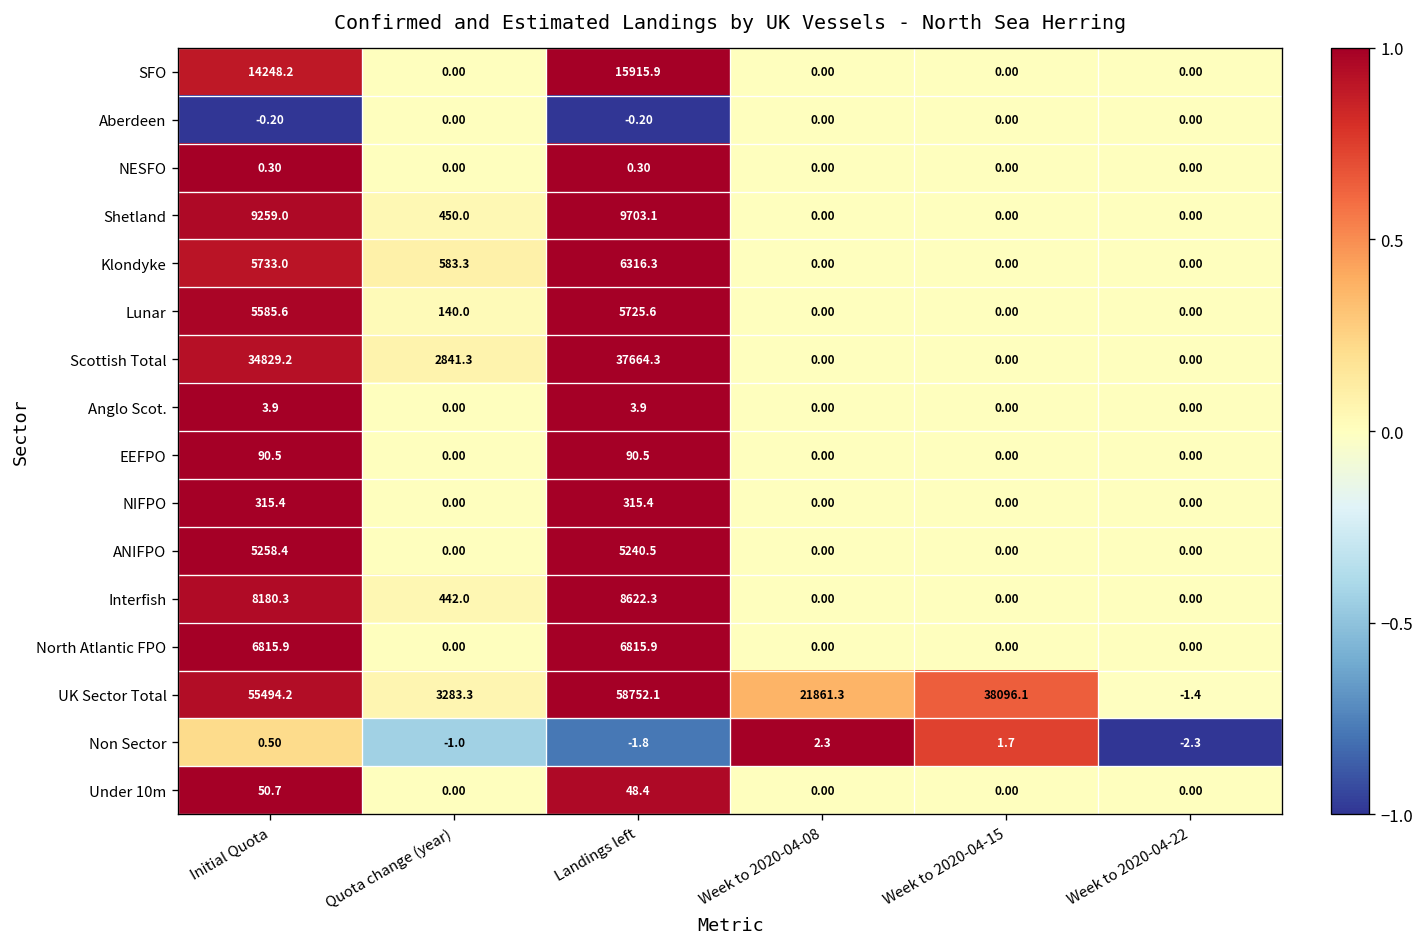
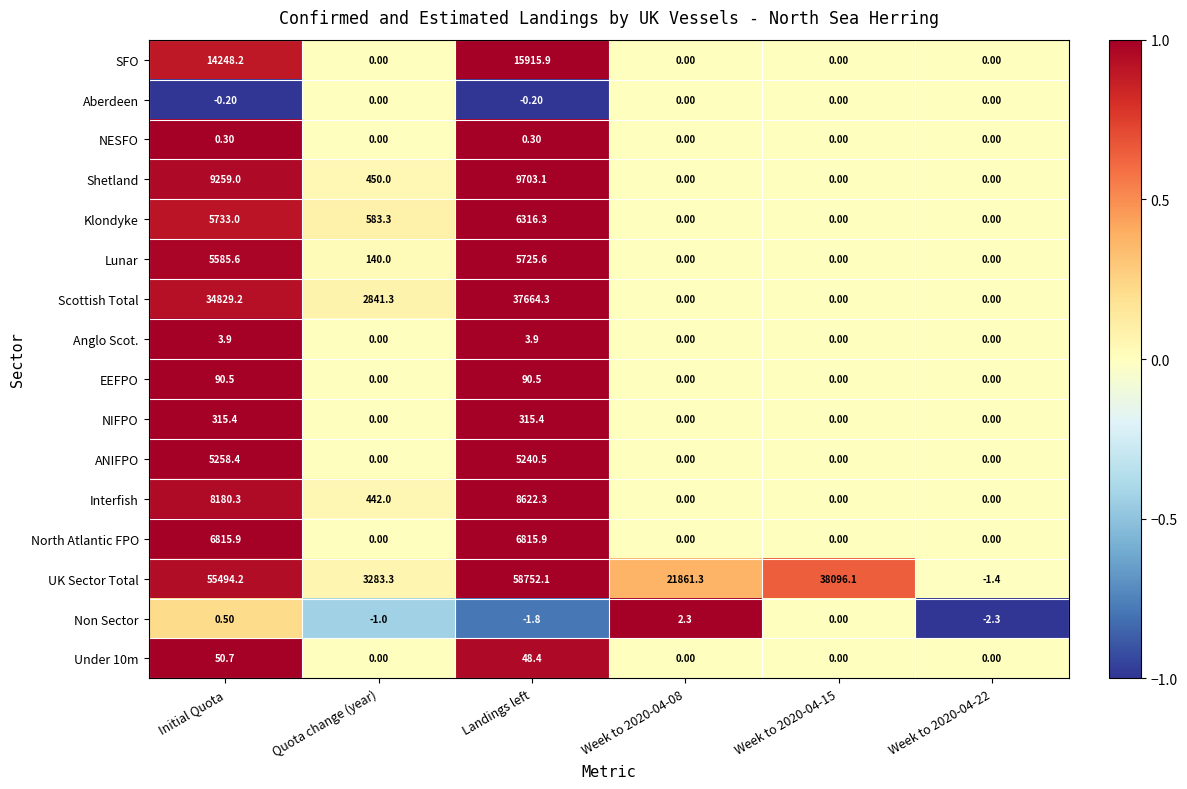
  {
    "SFO": {
      "Initial Quota": 14248.2,
      "Quota change (year)": 0.00,
      "Landings left": 15915.9,
      "Week to 2020-04-08": 0.00,
      "Week to 2020-04-15": 0.00,
      "Week to 2020-04-22": 0.00
    },
    "Aberdeen": {
      "Initial Quota": -0.20,
      "Quota change (year)": 0.00,
      "Landings left": -0.20,
      "Week to 2020-04-08": 0.00,
      "Week to 2020-04-15": 0.00,
      "Week to 2020-04-22": 0.00
    },
    "NESFO": {
      "Initial Quota": 0.30,
      "Quota change (year)": 0.00,
      "Landings left": 0.30,
      "Week to 2020-04-08": 0.00,
      "Week to 2020-04-15": 0.00,
      "Week to 2020-04-22": 0.00
    },
    "Shetland": {
      "Initial Quota": 9259.0,
      "Quota change (year)": 450.0,
      "Landings left": 9703.1,
      "Week to 2020-04-08": 0.00,
      "Week to 2020-04-15": 0.00,
      "Week to 2020-04-22": 0.00
    },
    "Klondyke": {
      "Initial Quota": 5733.0,
      "Quota change (year)": 583.3,
      "Landings left": 6316.3,
      "Week to 2020-04-08": 0.00,
      "Week to 2020-04-15": 0.00,
      "Week to 2020-04-22": 0.00
    },
    "Lunar": {
      "Initial Quota": 5585.6,
      "Quota change (year)": 140.0,
      "Landings left": 5725.6,
      "Week to 2020-04-08": 0.00,
      "Week to 2020-04-15": 0.00,
      "Week to 2020-04-22": 0.00
    },
    "Scottish Total": {
      "Initial Quota": 34829.2,
      "Quota change (year)": 2841.3,
      "Landings left": 37664.3,
      "Week to 2020-04-08": 0.00,
      "Week to 2020-04-15": 0.00,
      "Week to 2020-04-22": 0.00
    },
    "Anglo Scot.": {
      "Initial Quota": 3.9,
      "Quota change (year)": 0.00,
      "Landings left": 3.9,
      "Week to 2020-04-08": 0.00,
      "Week to 2020-04-15": 0.00,
      "Week to 2020-04-22": 0.00
    },
    "EEFPO": {
      "Initial Quota": 90.5,
      "Quota change (year)": 0.00,
      "Landings left": 90.5,
      "Week to 2020-04-08": 0.00,
      "Week to 2020-04-15": 0.00,
      "Week to 2020-04-22": 0.00
    },
    "NIFPO": {
      "Initial Quota": 315.4,
      "Quota change (year)": 0.00,
      "Landings left": 315.4,
      "Week to 2020-04-08": 0.00,
      "Week to 2020-04-15": 0.00,
      "Week to 2020-04-22": 0.00
    },
    "ANIFPO": {
      "Initial Quota": 5258.4,
      "Quota change (year)": 0.00,
      "Landings left": 5240.5,
      "Week to 2020-04-08": 0.00,
      "Week to 2020-04-15": 0.00,
      "Week to 2020-04-22": 0.00
    },
    "Interfish": {
      "Initial Quota": 8180.3,
      "Quota change (year)": 442.0,
      "Landings left": 8622.3,
      "Week to 2020-04-08": 0.00,
      "Week to 2020-04-15": 0.00,
      "Week to 2020-04-22": 0.00
    },
    "North Atlantic FPO": {
      "Initial Quota": 6815.9,
      "Quota change (year)": 0.00,
      "Landings left": 6815.9,
      "Week to 2020-04-08": 0.00,
      "Week to 2020-04-15": 0.00,
      "Week to 2020-04-22": 0.00
    },
    "UK Sector Total": {
      "Initial Quota": 55494.2,
      "Quota change (year)": 3283.3,
      "Landings left": 58752.1,
      "Week to 2020-04-08": 21861.3,
      "Week to 2020-04-15": 38096.1,
      "Week to 2020-04-22": -1.4
    },
    "Non Sector": {
      "Initial Quota": 0.50,
      "Quota change (year)": -1.0,
      "Landings left": -1.8,
      "Week to 2020-04-08": 2.3,
-     "Week to 2020-04-15": 1.7,
+     "Week to 2020-04-15": 0.00,
      "Week to 2020-04-22": -2.3
    },
    "Under 10m": {
      "Initial Quota": 50.7,
      "Quota change (year)": 0.00,
      "Landings left": 48.4,
      "Week to 2020-04-08": 0.00,
      "Week to 2020-04-15": 0.00,
      "Week to 2020-04-22": 0.00
    }
  }
